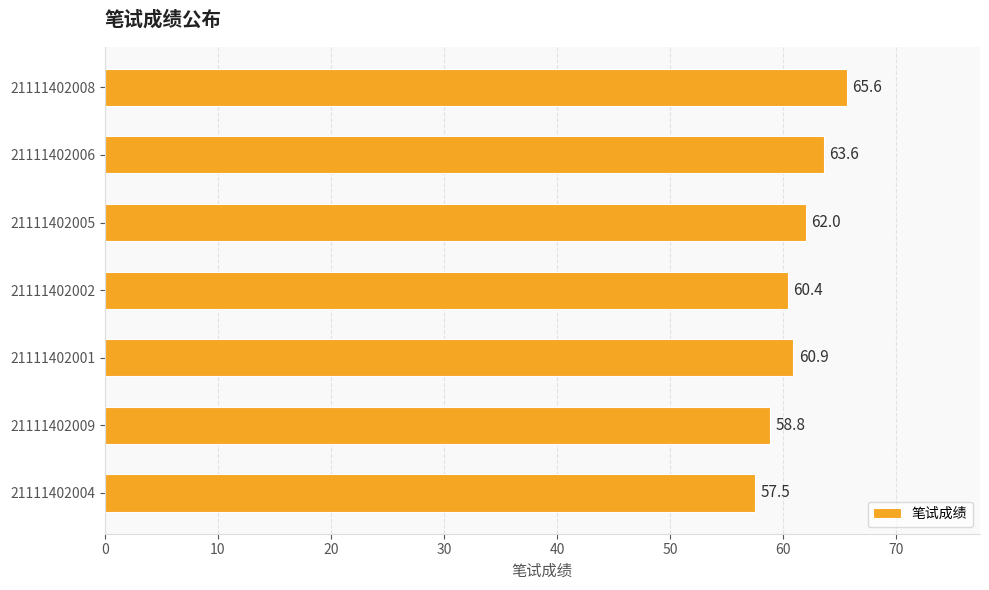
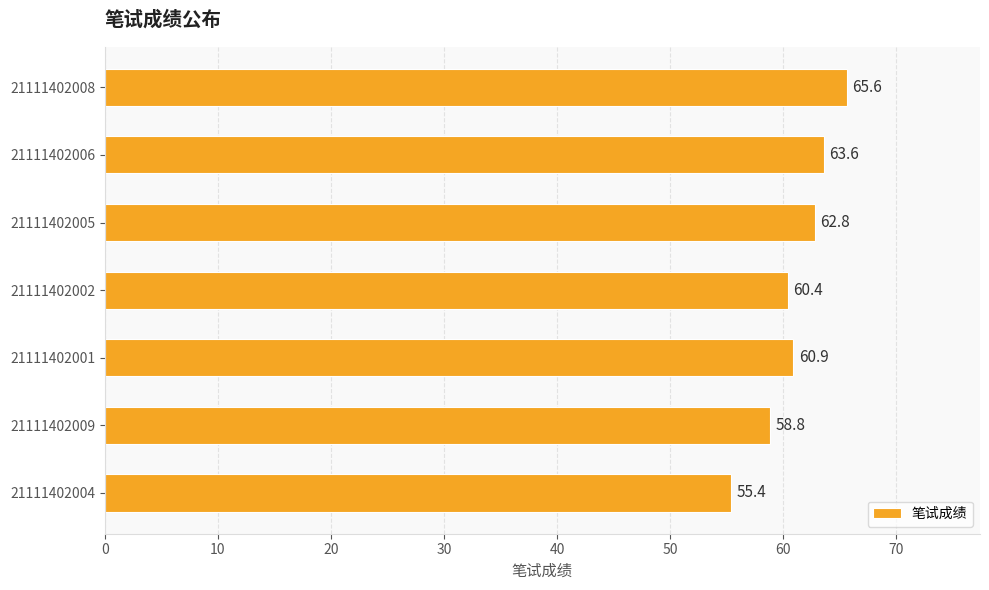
  {
    "21111402008": 65.6,
    "21111402006": 63.6,
-   "21111402005": 62.0,
+   "21111402005": 62.8,
    "21111402002": 60.4,
    "21111402001": 60.9,
    "21111402009": 58.8,
-   "21111402004": 57.5
+   "21111402004": 55.4
  }
